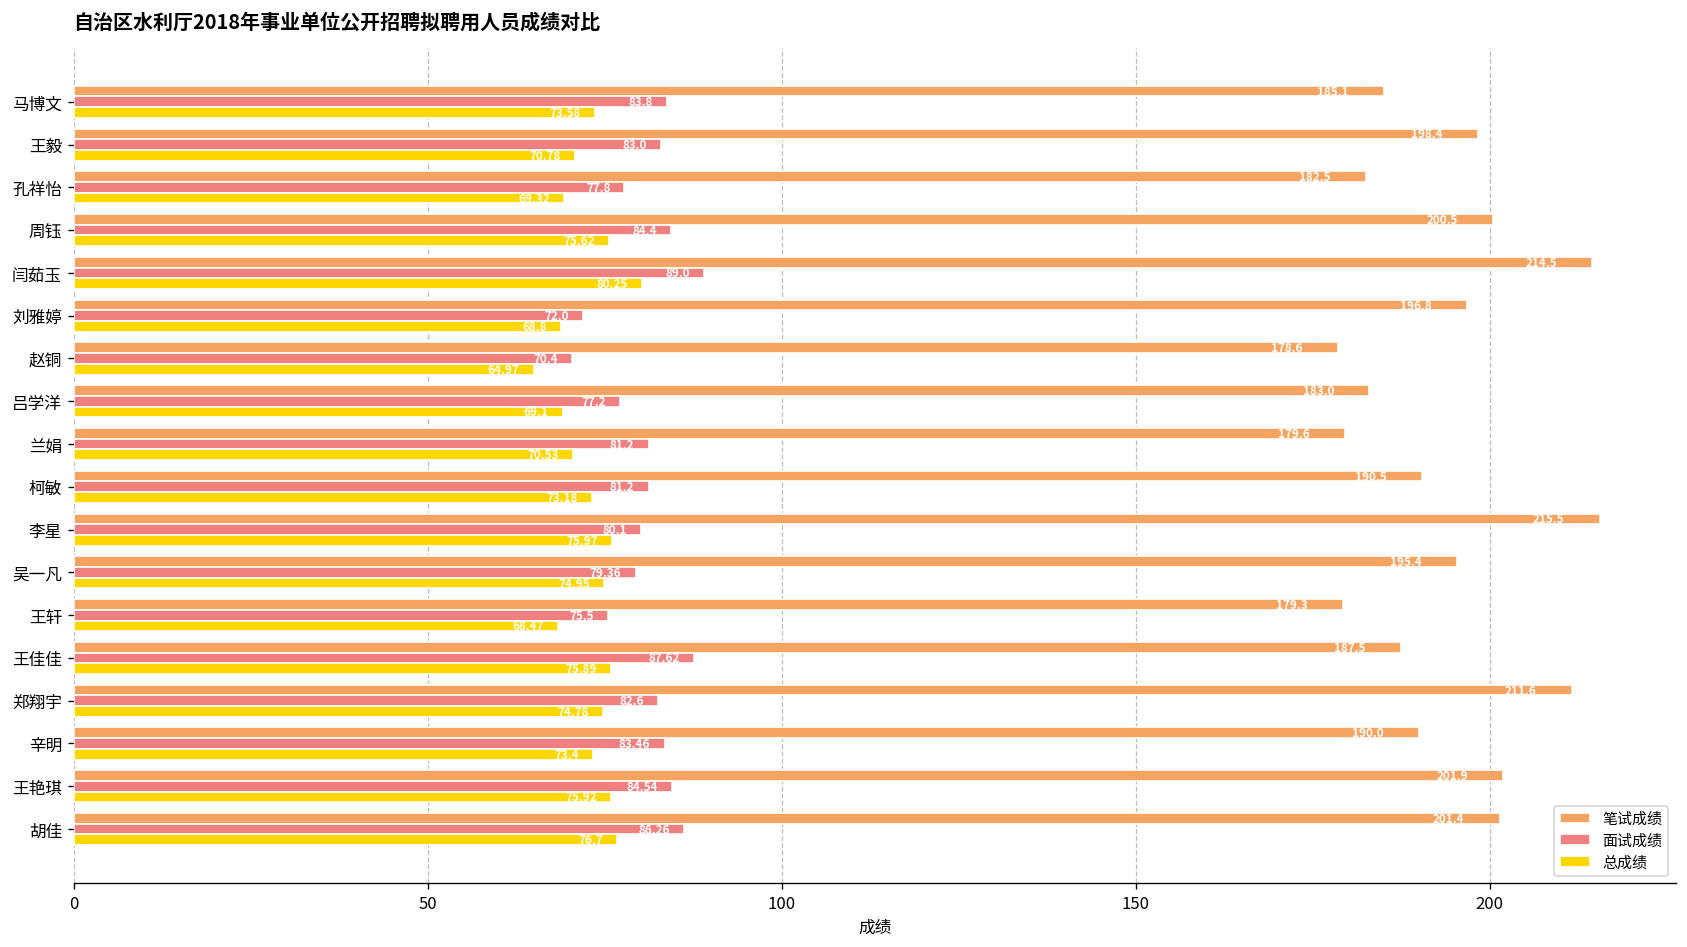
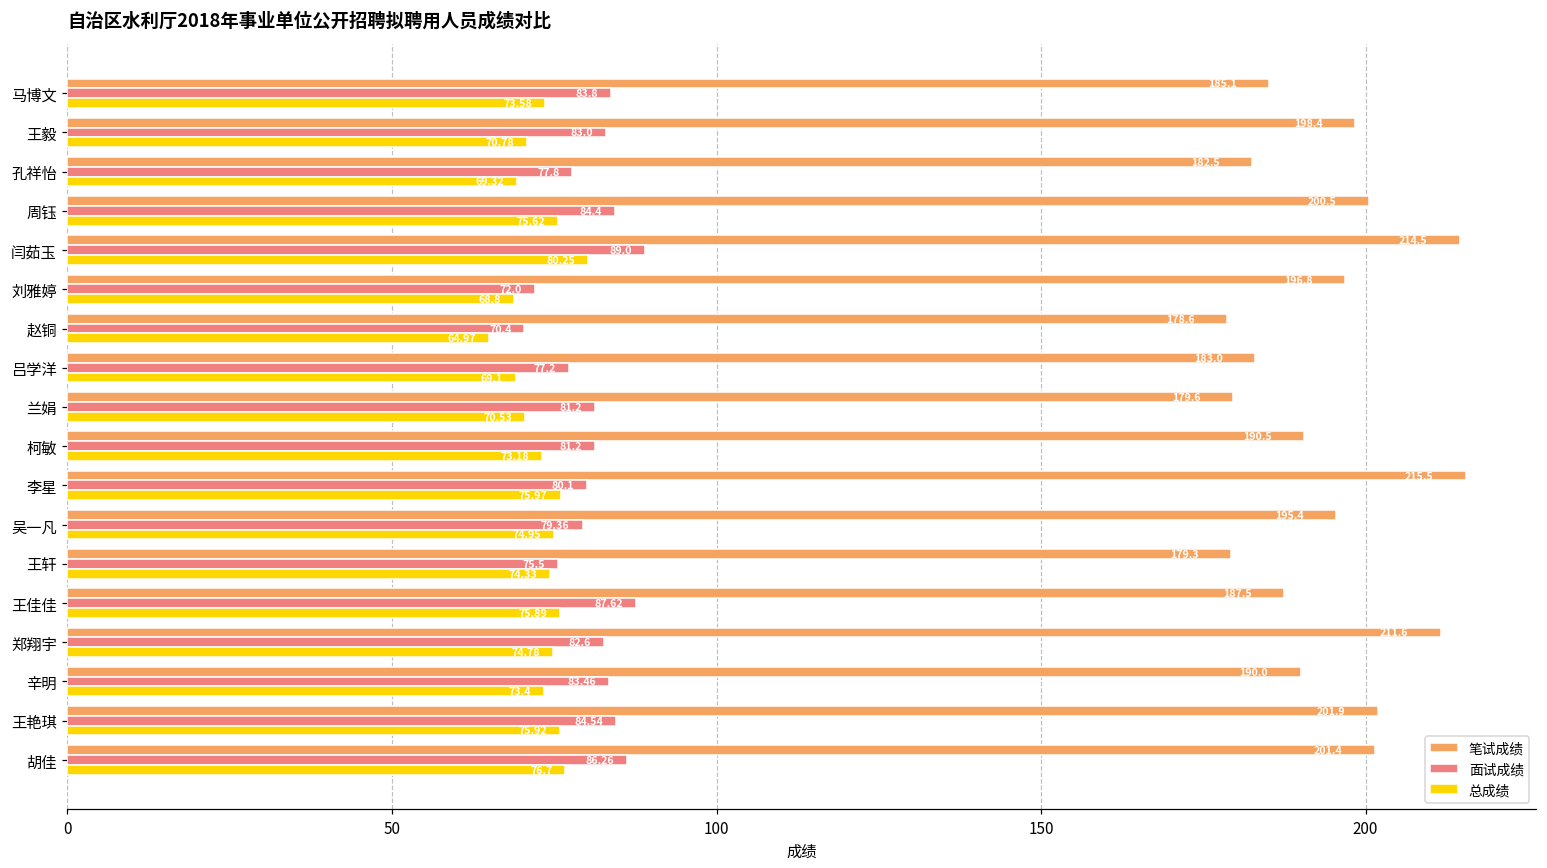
  {
    "总成绩": {
      "马博文": 73.58,
      "王毅": 70.78,
      "孔祥怡": 69.32,
      "周钰": 75.62,
      "闫茹玉": 80.25,
      "刘雅婷": 68.8,
      "赵铜": 64.97,
      "吕学洋": 69.1,
      "兰娟": 70.53,
      "柯敏": 73.18,
      "李星": 75.97,
      "吴一凡": 74.95,
-     "王轩": 68.47,
+     "王轩": 74.33,
      "王佳佳": 75.89,
      "郑翔宇": 74.78,
      "辛明": 73.4,
      "王艳琪": 75.92,
      "胡佳": 76.7
    }
  }
